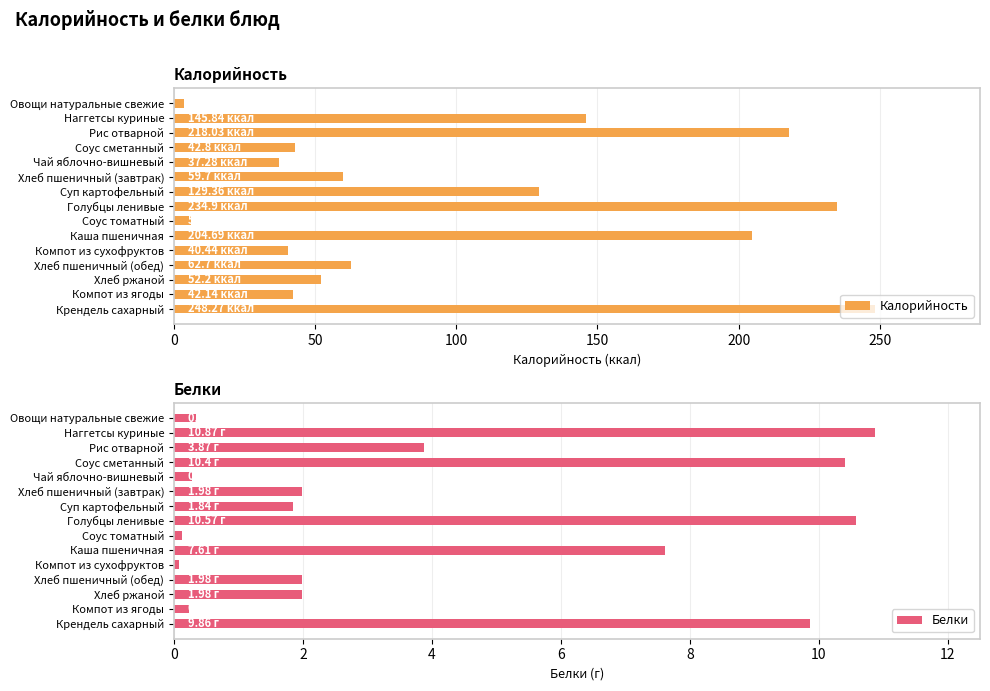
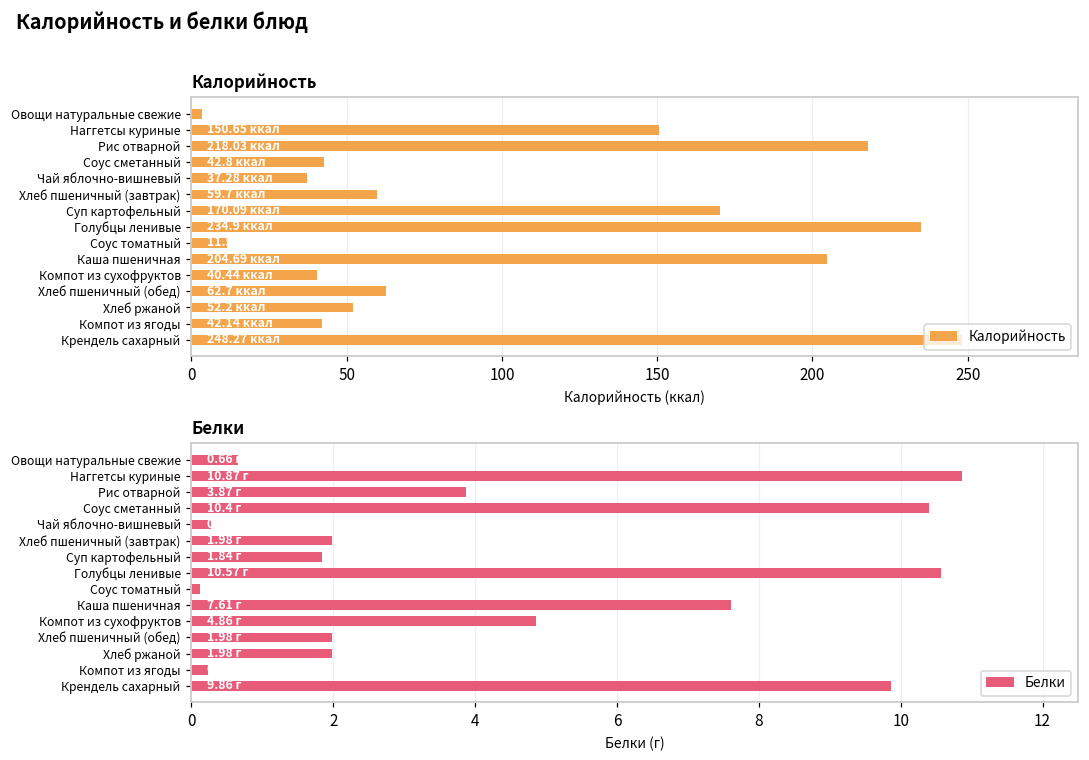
  {
    "Калорийность": {
-     "Наггетсы куриные": 145.84,
+     "Наггетсы куриные": 150.65,
      "Рис отварной": 218.03,
      "Соус сметанный": 42.8,
      "Чай яблочно-вишневый": 37.28,
      "Хлеб пшеничный (завтрак)": 59.7,
-     "Суп картофельный": 129.36,
+     "Суп картофельный": 170.09,
      "Голубцы ленивые": 234.9,
-     "Соус томатный": 6,
+     "Соус томатный": 12,
      "Каша пшеничная": 204.69,
      "Компот из сухофруктов": 40.44,
      "Хлеб ржаной": 52.2,
      "Компот из ягоды": 42.14
    },
    "Белки": {
-     "Овощи натуральные свежие": 0.3,
+     "Овощи натуральные свежие": 0.7,
      "Чай яблочно-вишневый": 0.3,
      "Соус томатный": 0.1,
-     "Компот из сухофруктов": 0.1,
+     "Компот из сухофруктов": 4.9,
      "Компот из ягоды": 0.2
    }
  }
